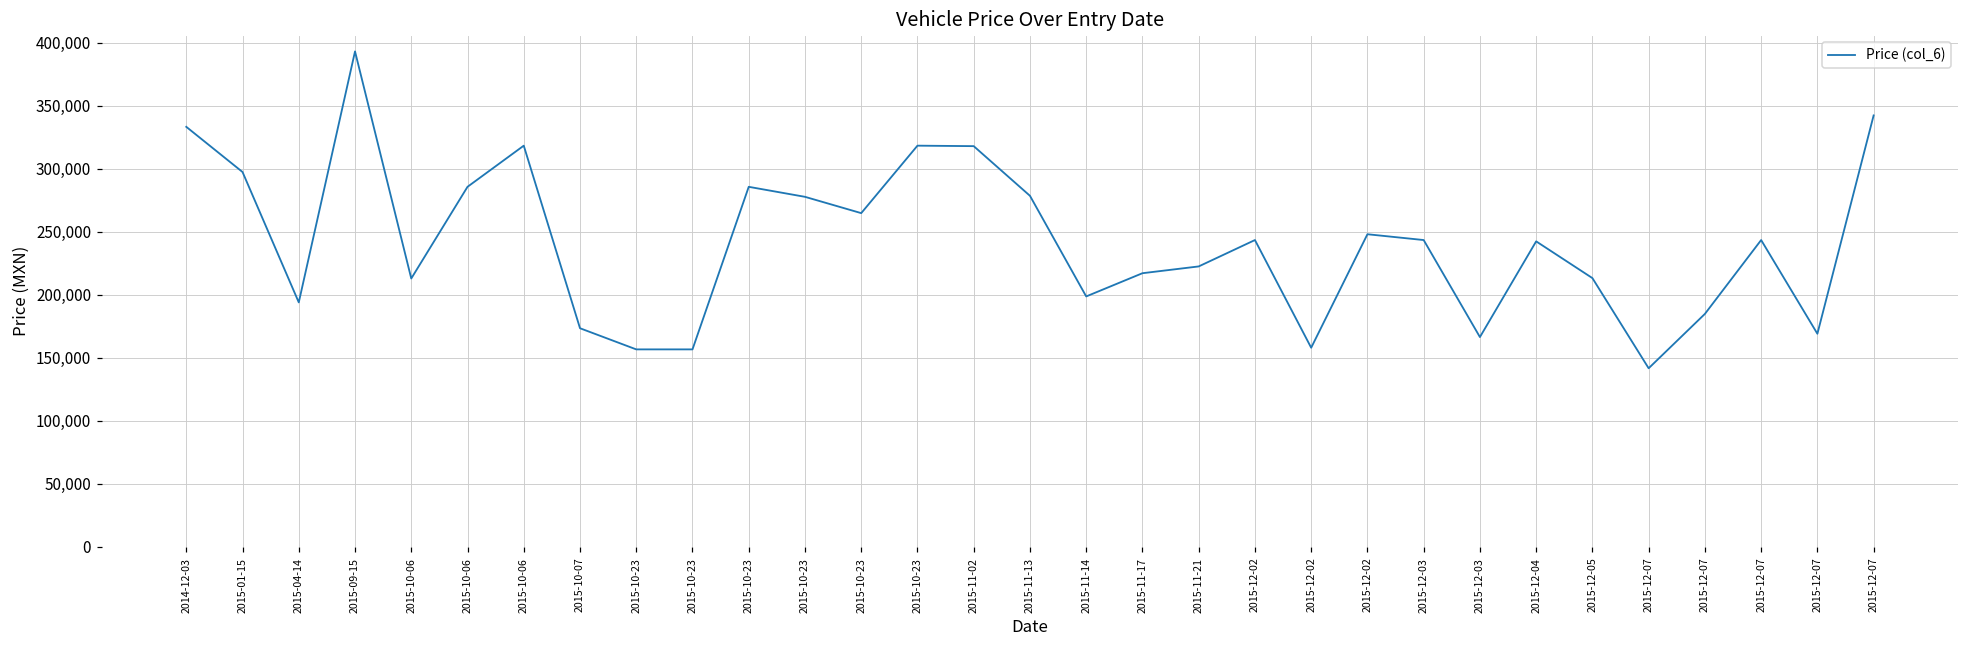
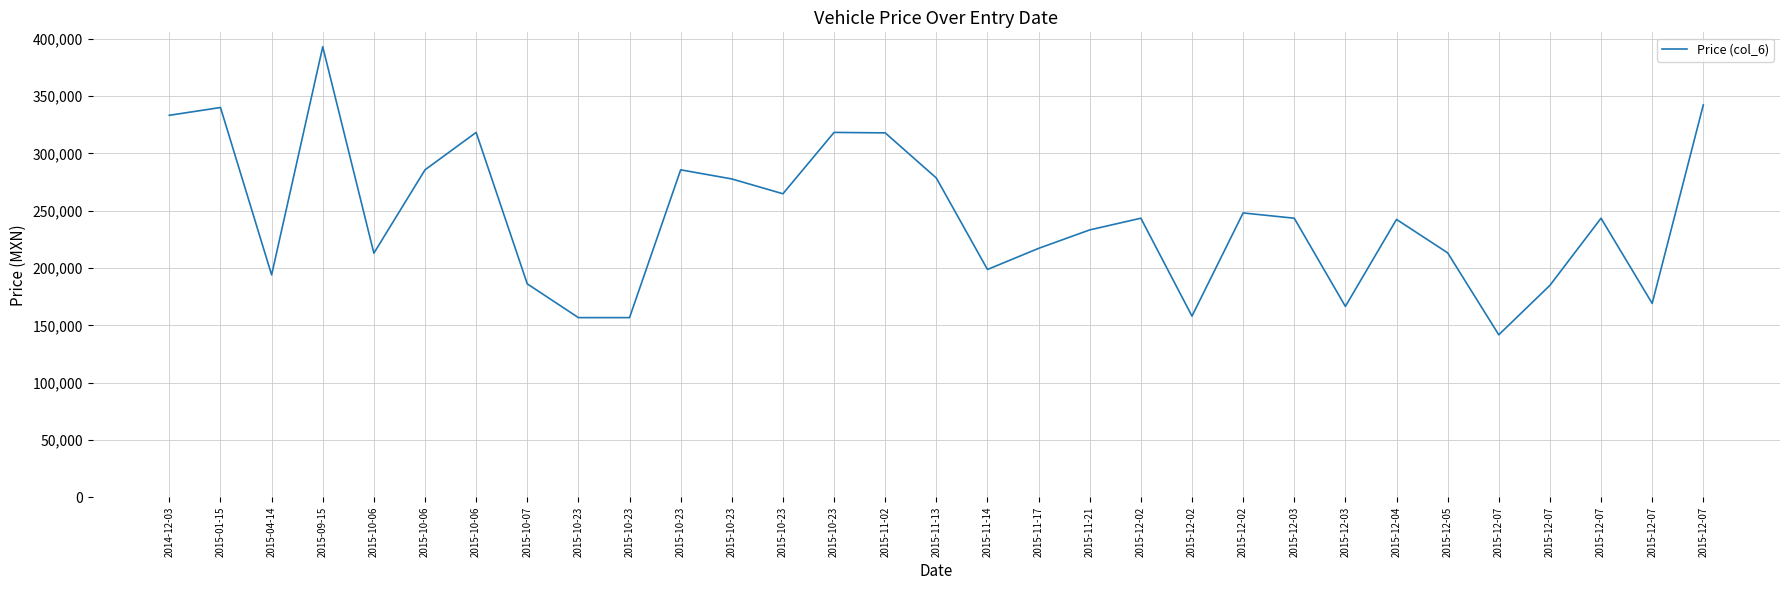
  {
    "2014-12-03": "333,000",
-   "2015-01-15": "297,000",
+   "2015-01-15": "340,000",
    "2015-04-14": "194,000",
    "2015-09-15": "393,000",
-   "2015-10-07": "174,000",
+   "2015-10-07": "186,000",
    "2015-11-02": "318,000",
    "2015-11-13": "279,000",
    "2015-11-14": "199,000",
    "2015-11-17": "217,000",
-   "2015-11-21": "223,000",
+   "2015-11-21": "233,000",
    "2015-12-04": "242,000",
    "2015-12-05": "213,000"
  }
